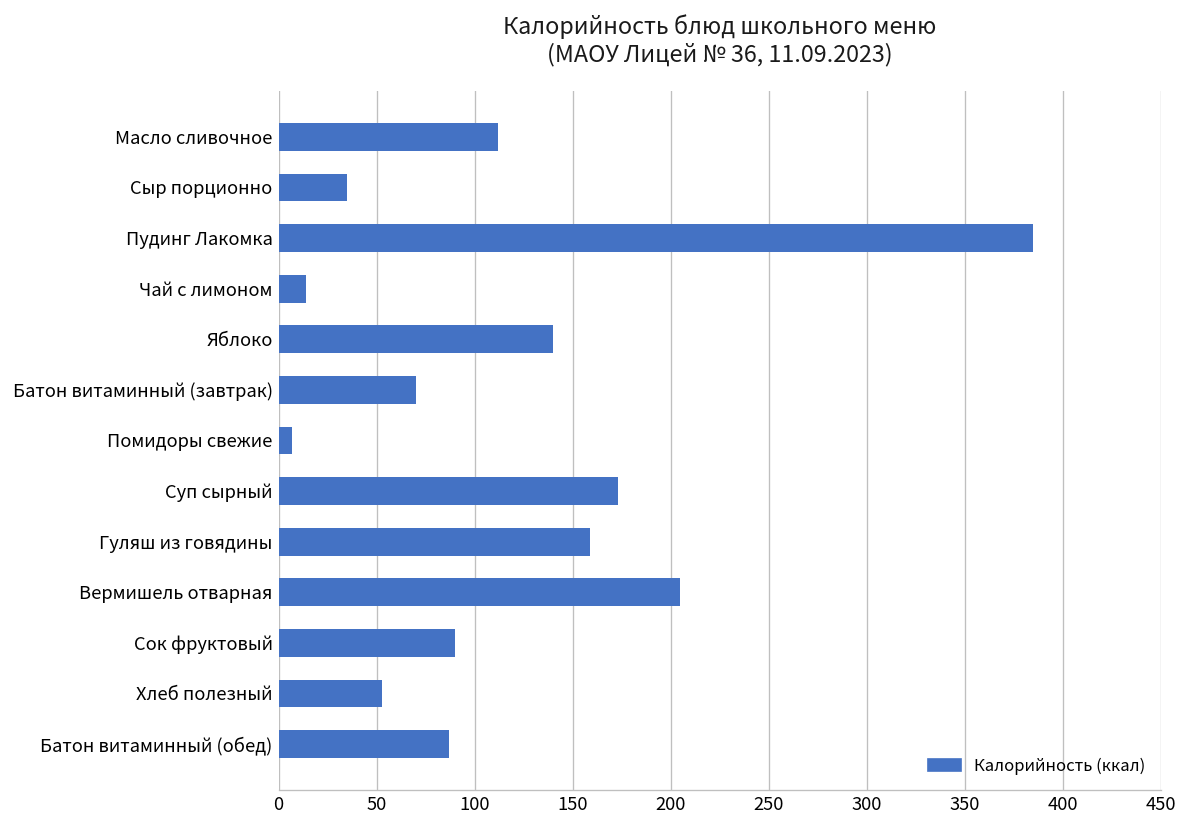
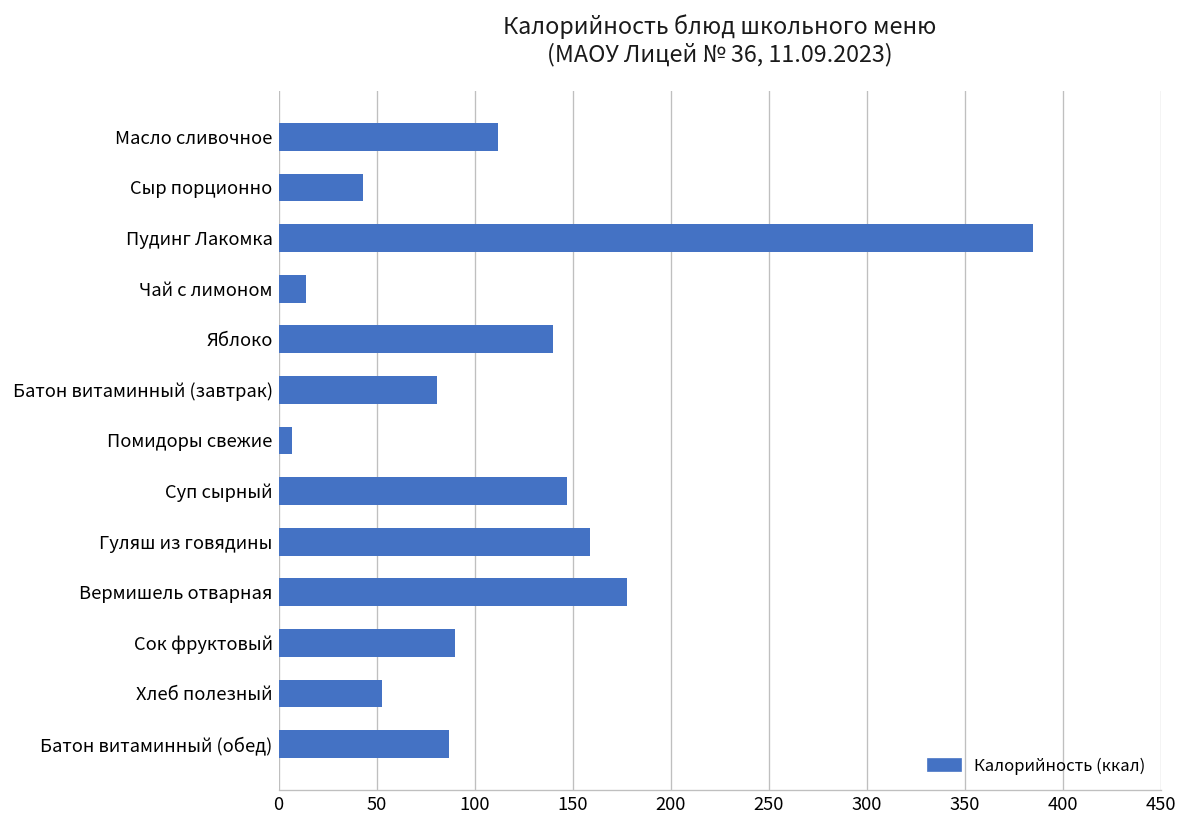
  {
    "Масло сливочное": 112,
-   "Сыр порционно": 35,
+   "Сыр порционно": 43,
    "Пудинг Лакомка": 385,
    "Чай с лимоном": 14,
    "Яблоко": 140,
-   "Батон витаминный (завтрак)": 70,
+   "Батон витаминный (завтрак)": 81,
    "Помидоры свежие": 7,
-   "Суп сырный": 173,
+   "Суп сырный": 147,
    "Гуляш из говядины": 159,
-   "Вермишель отварная": 205,
+   "Вермишель отварная": 178,
    "Сок фруктовый": 90,
    "Хлеб полезный": 53,
    "Батон витаминный (обед)": 87
  }
